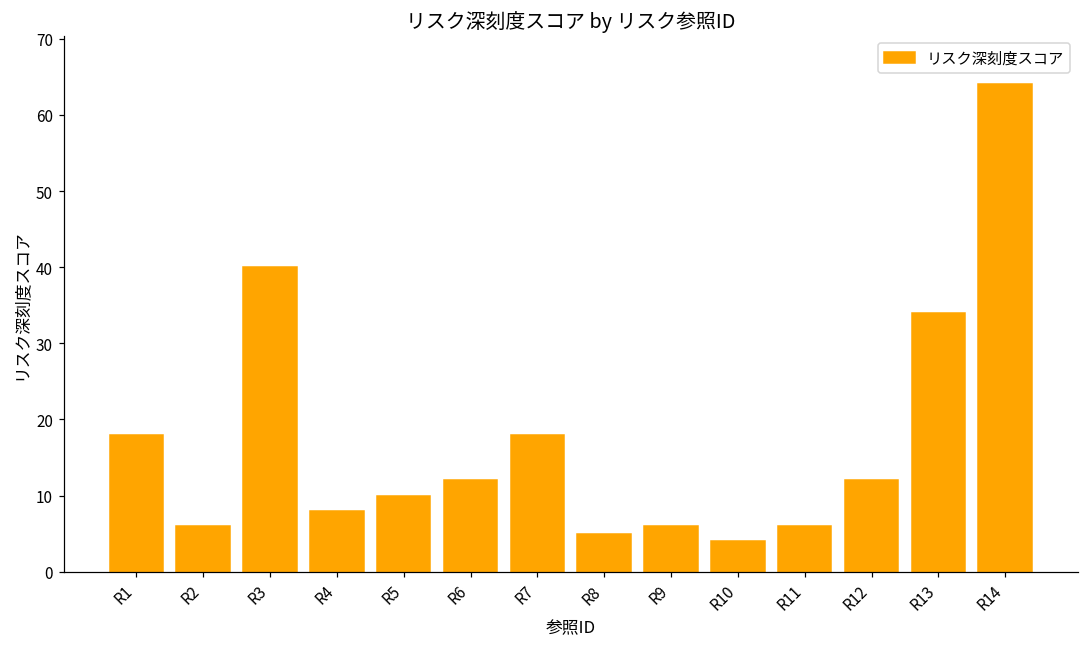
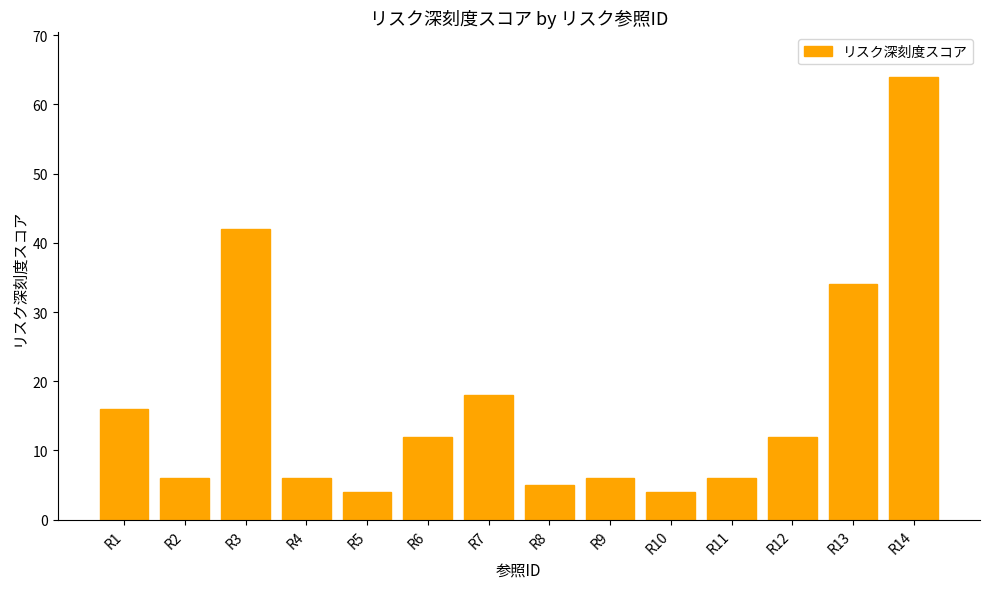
  {
-   "R1": 18,
+   "R1": 16,
    "R2": 6,
-   "R3": 40,
-   "R4": 8,
-   "R5": 10,
+   "R3": 42,
+   "R4": 6,
+   "R5": 4,
    "R6": 12,
    "R7": 18,
    "R8": 5,
    "R9": 6,
    "R10": 4,
    "R11": 6,
    "R12": 12,
    "R13": 34,
    "R14": 64
  }
